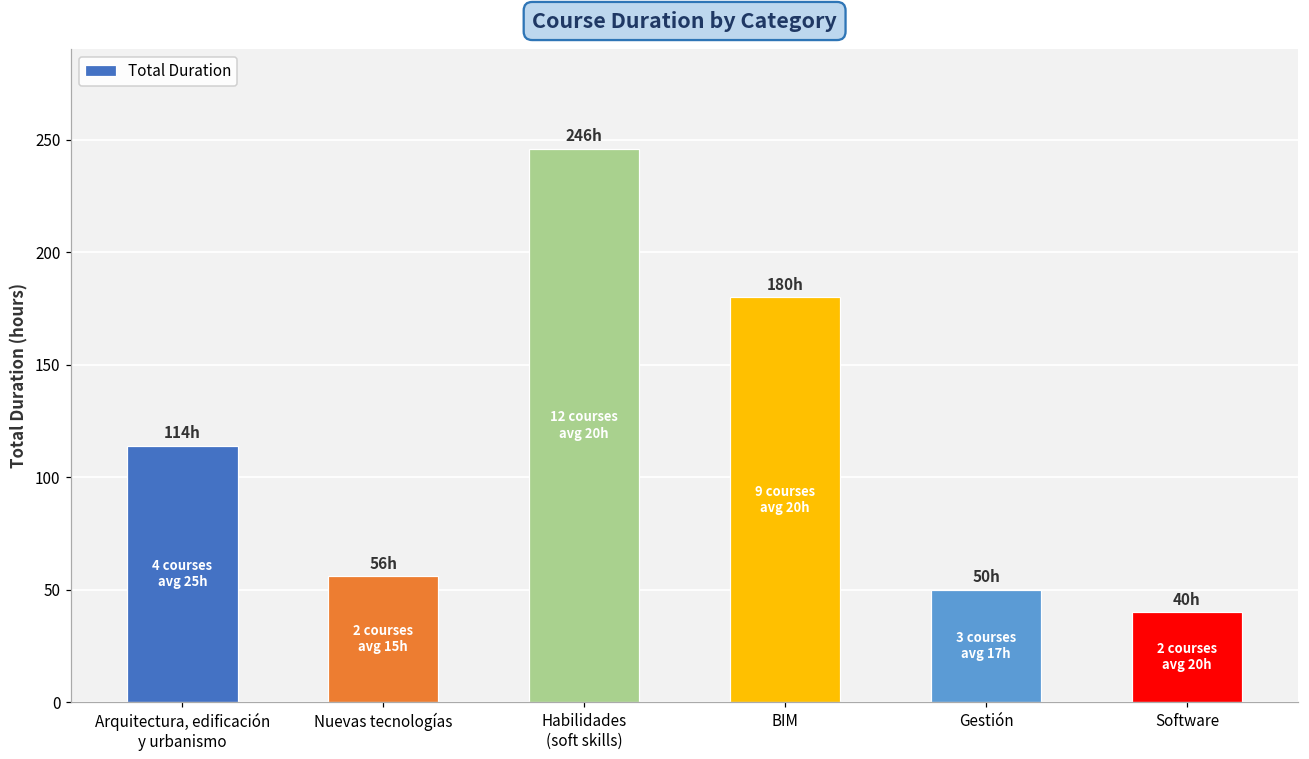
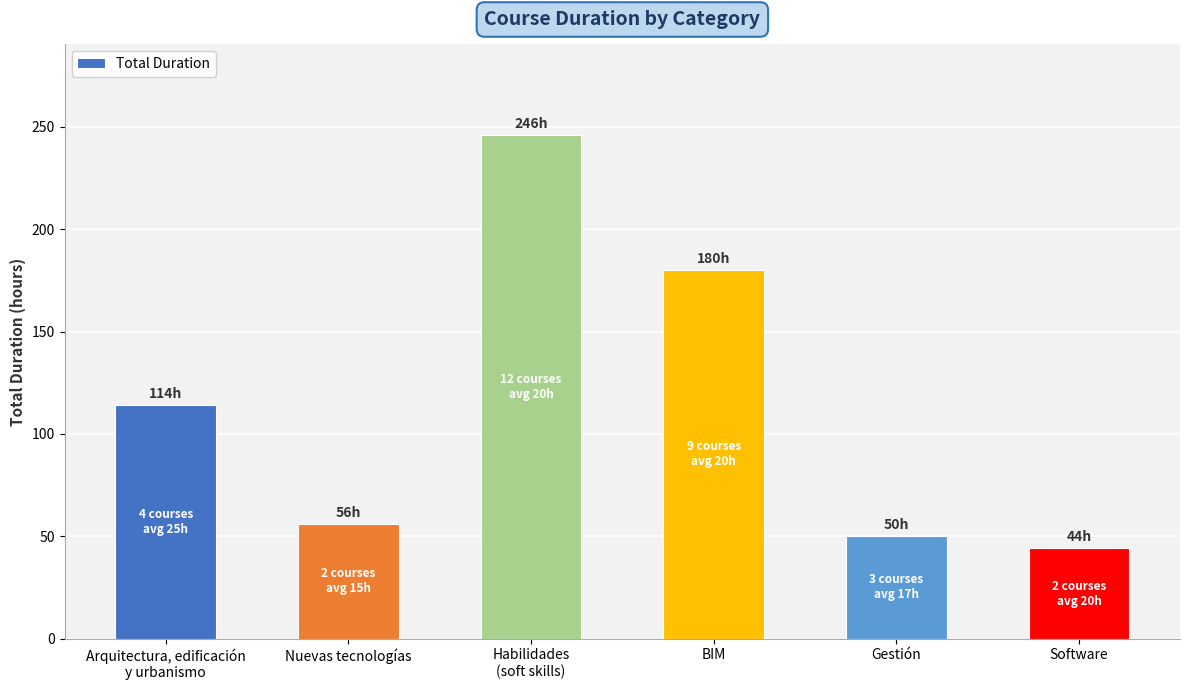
  {
    "Arquitectura, edificación y urbanismo": "114h",
    "Nuevas tecnologías": "56h",
    "Habilidades (soft skills)": "246h",
    "BIM": "180h",
    "Gestión": "50h",
-   "Software": "40h"
+   "Software": "44h"
  }
